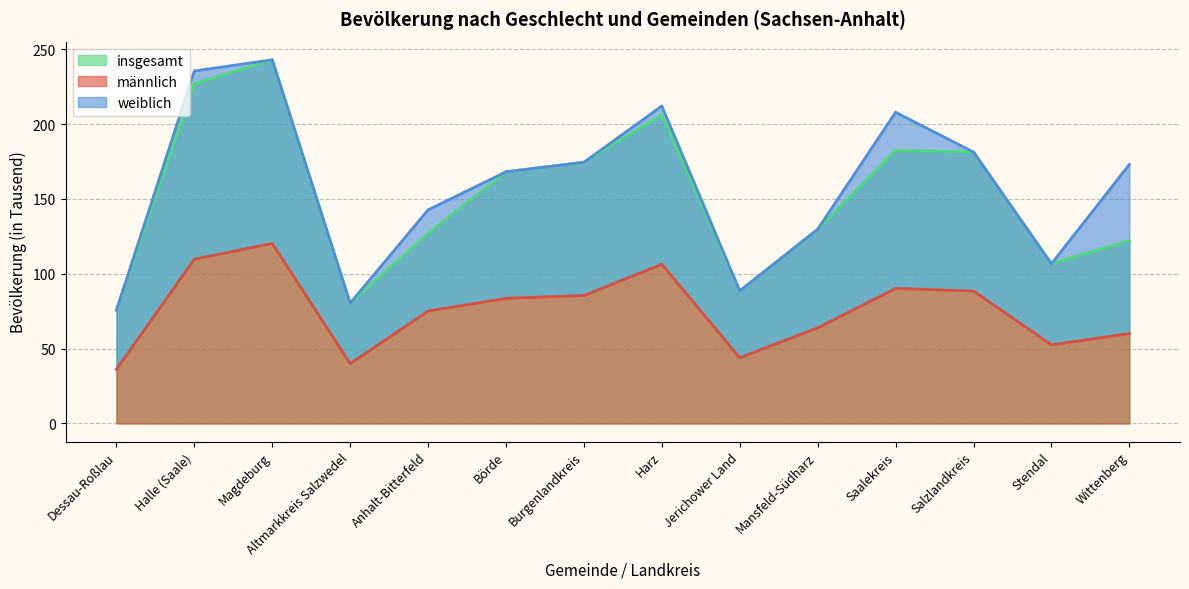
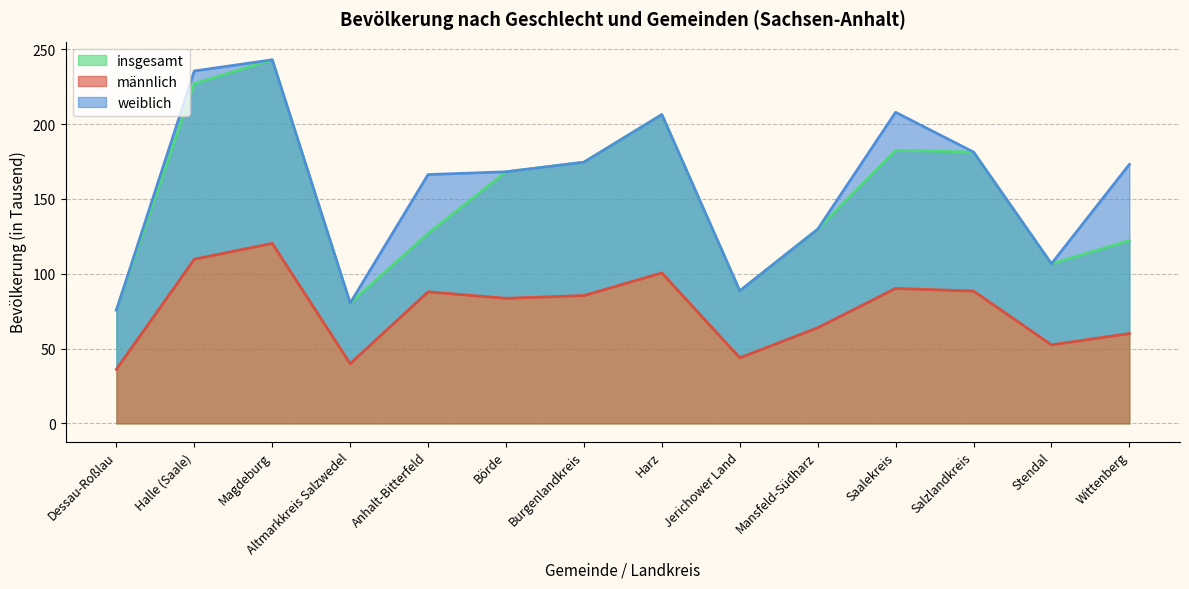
  {
    "insgesamt": {
      "Halle (Saale)": 227,
      "Anhalt-Bitterfeld": 127,
      "Saalekreis": 182,
      "Wittenberg": 122
    },
    "männlich": {
      "Dessau-Roßlau": 36,
      "Halle (Saale)": 110,
      "Magdeburg": 120,
      "Altmarkkreis Salzwedel": 40,
-     "Anhalt-Bitterfeld": 75,
+     "Anhalt-Bitterfeld": 88,
      "Börde": 84,
      "Burgenlandkreis": 85,
-     "Harz": 106,
+     "Harz": 101,
      "Jerichower Land": 44,
      "Mansfeld-Südharz": 64,
      "Saalekreis": 90,
      "Salzlandkreis": 88,
      "Stendal": 52,
      "Wittenberg": 60
    },
    "weiblich": {
      "Halle (Saale)": 126,
-     "Anhalt-Bitterfeld": 68,
+     "Anhalt-Bitterfeld": 78,
      "Saalekreis": 118,
      "Wittenberg": 113
    }
  }
